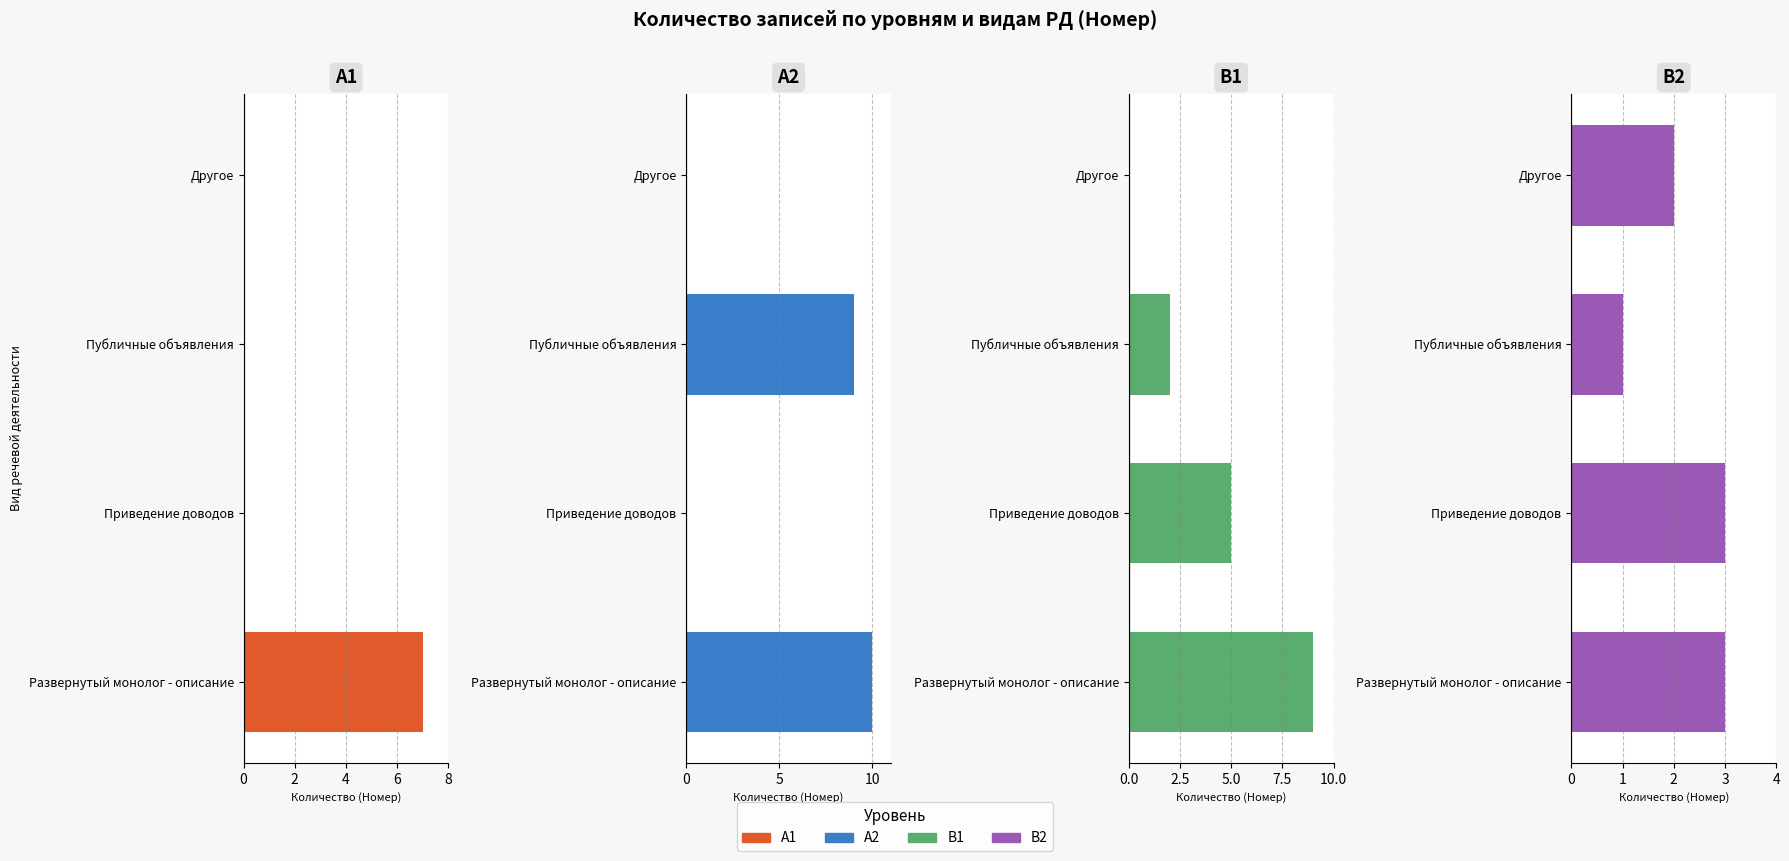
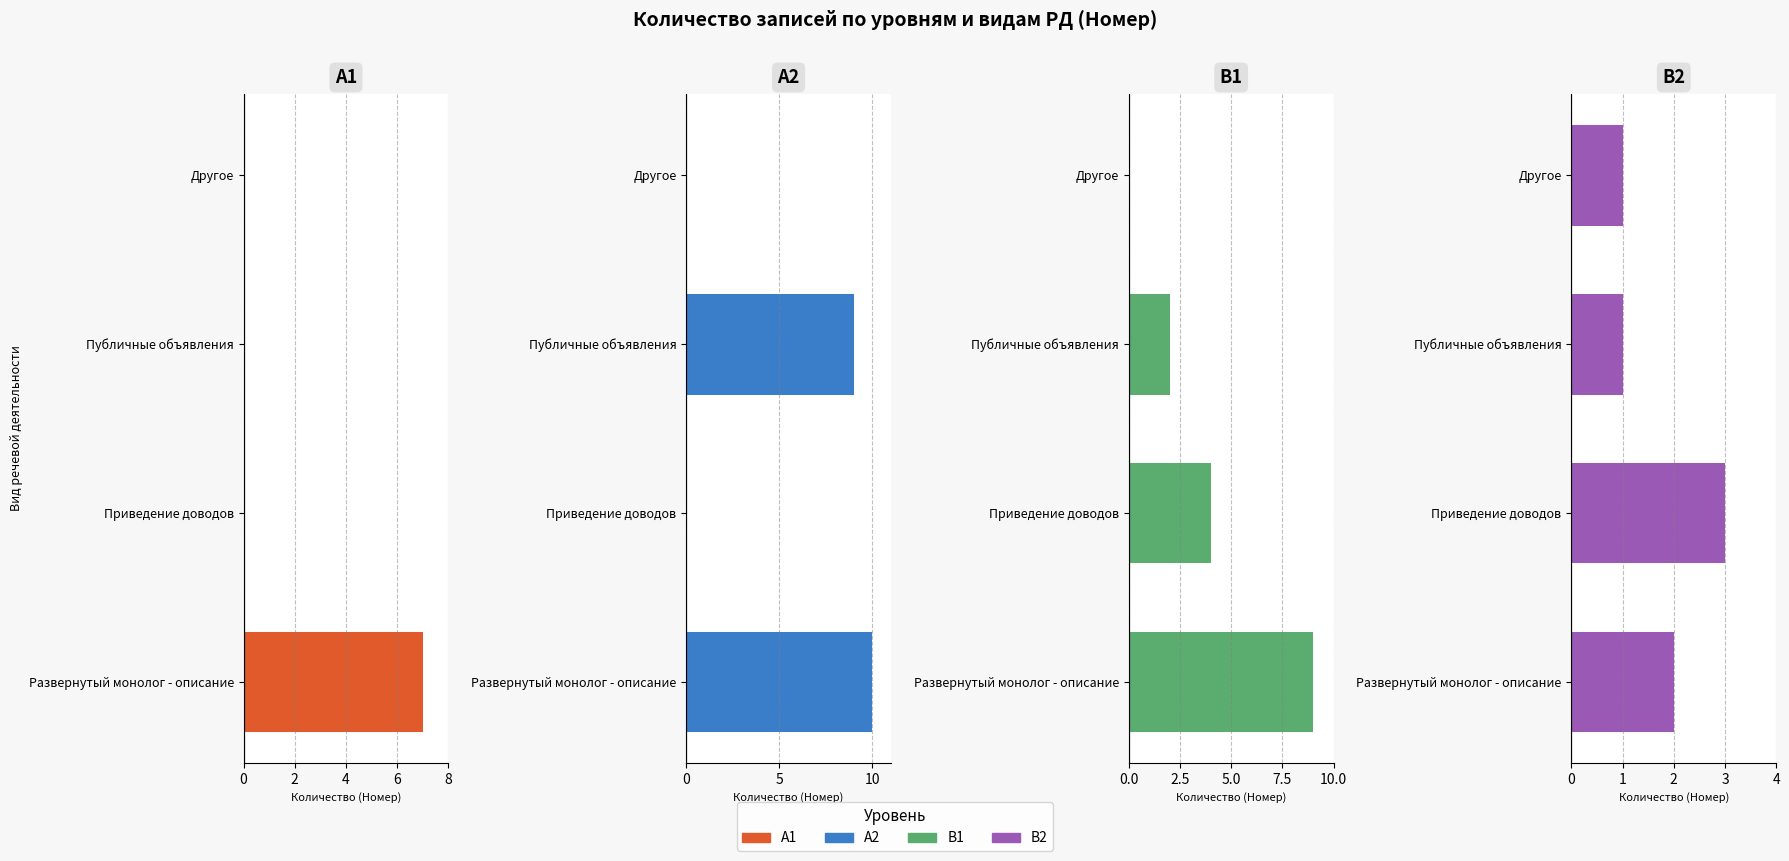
  {
    "А1": {
      "Другое": 0.0,
      "Публичные объявления": 0.0,
      "Приведение доводов": 0.0,
      "Развернутый монолог - описание": 7.0
    },
    "А2": {
      "Другое": 0.0,
      "Публичные объявления": 9.0,
      "Приведение доводов": 0.0,
      "Развернутый монолог - описание": 10.0
    },
    "В1": {
      "Другое": 0,
      "Публичные объявления": 2,
-     "Приведение доводов": 5,
+     "Приведение доводов": 4,
      "Развернутый монолог - описание": 9
    },
    "В2": {
-     "Другое": 2,
+     "Другое": 1,
      "Публичные объявления": 1,
      "Приведение доводов": 3,
-     "Развернутый монолог - описание": 3
+     "Развернутый монолог - описание": 2
    }
  }
